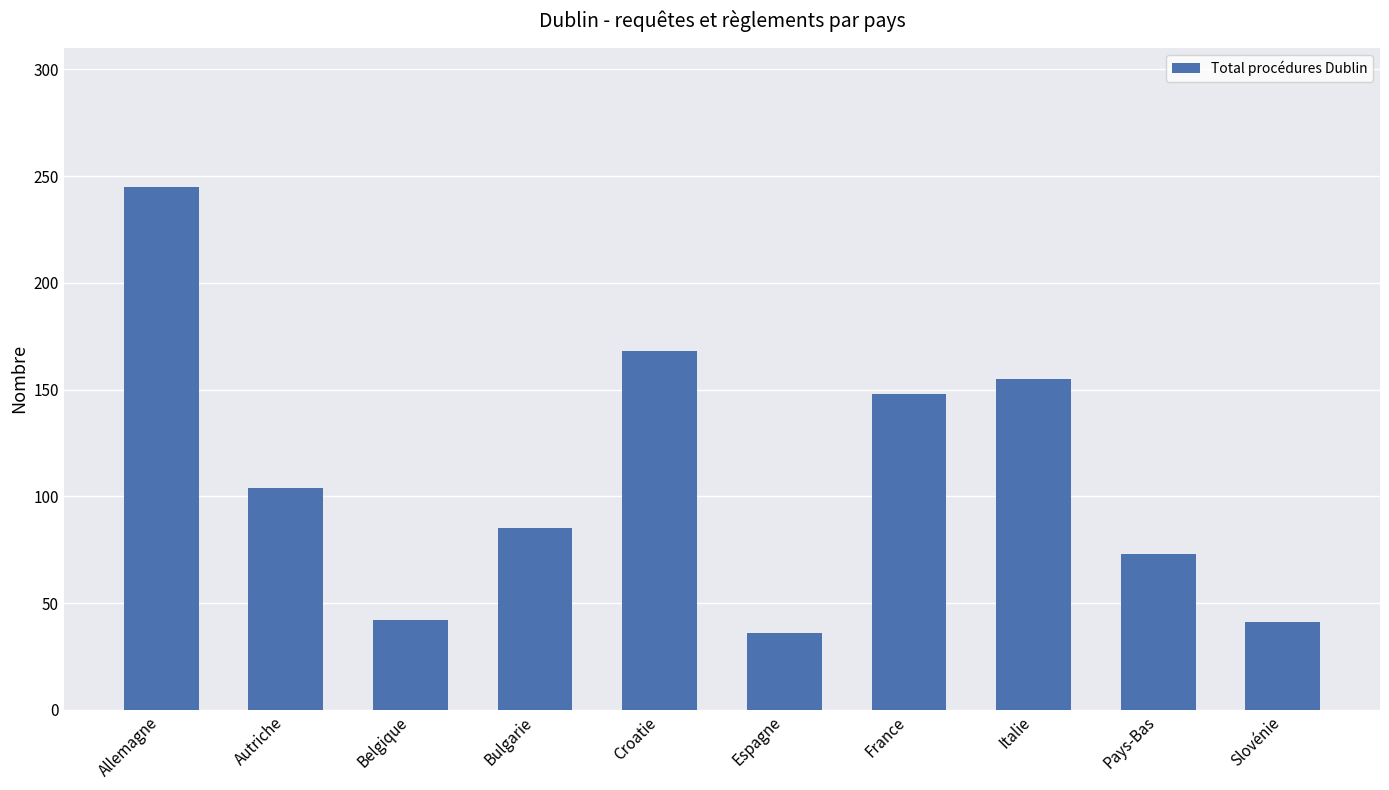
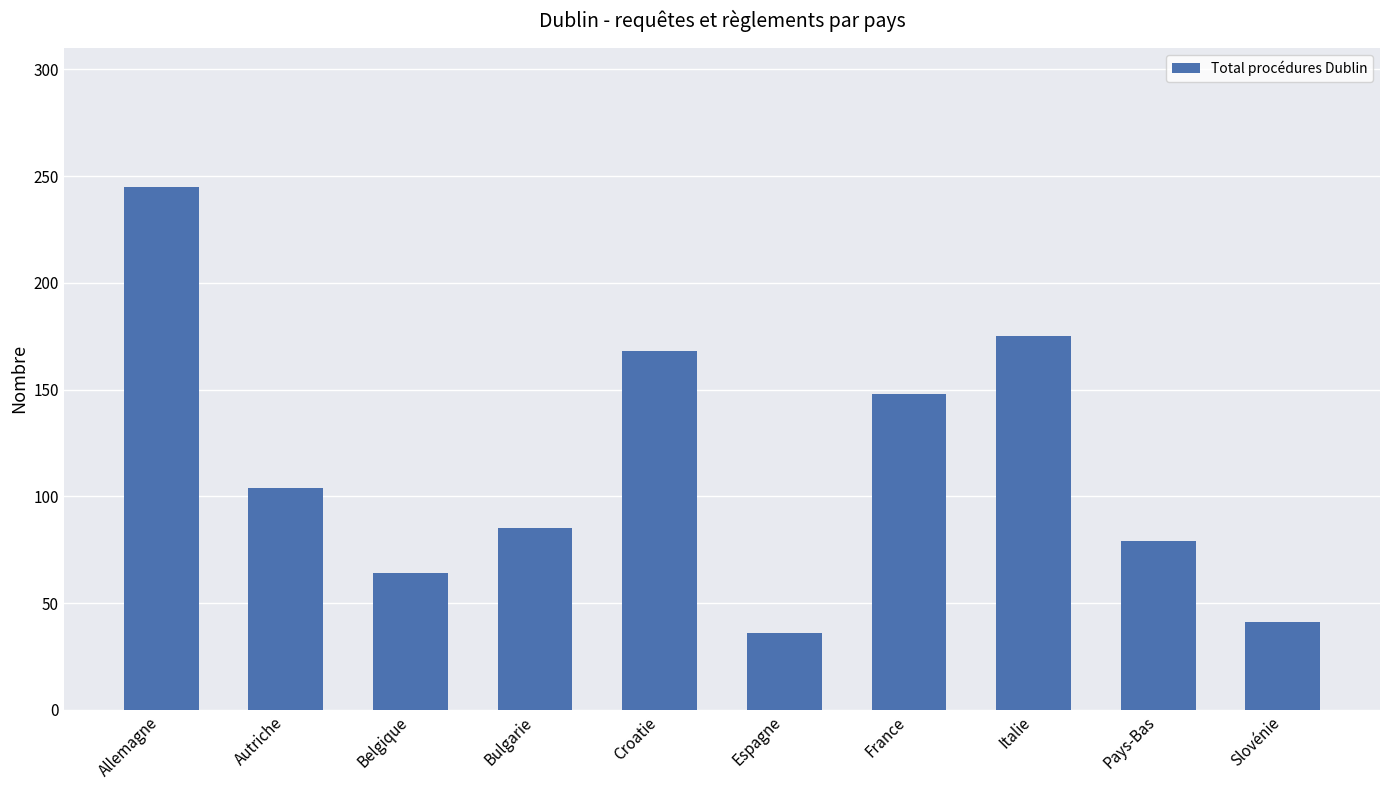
  {
    "Allemagne": 245,
    "Autriche": 104,
-   "Belgique": 42,
+   "Belgique": 64,
    "Bulgarie": 85,
    "Croatie": 168,
    "Espagne": 36,
    "France": 148,
-   "Italie": 155,
-   "Pays-Bas": 73,
+   "Italie": 175,
+   "Pays-Bas": 79,
    "Slovénie": 41
  }
